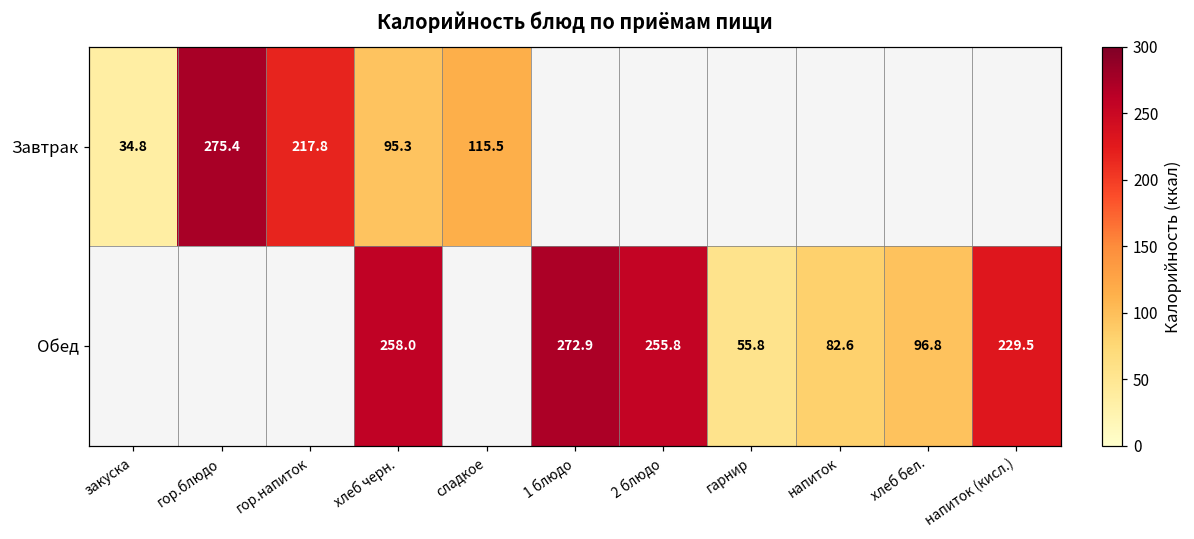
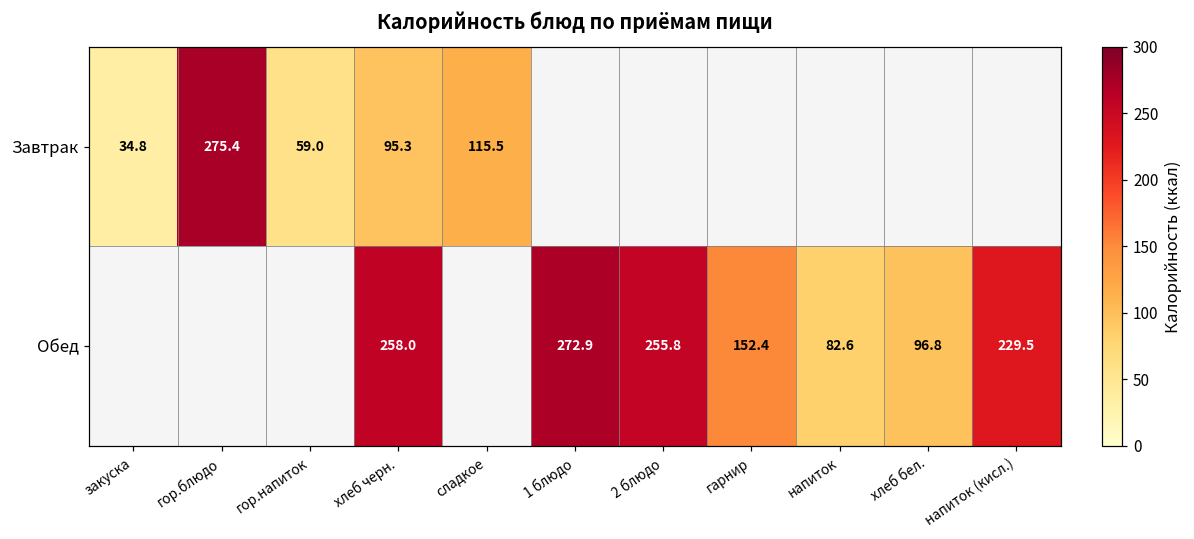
  {
    "Завтрак": {
      "закуска": 34.8,
      "гор.блюдо": 275.4,
-     "гор.напиток": 217.8,
+     "гор.напиток": 59.0,
      "хлеб черн.": 95.3,
      "сладкое": 115.5
    },
    "Обед": {
      "хлеб черн.": 258.0,
      "1 блюдо": 272.9,
      "2 блюдо": 255.8,
-     "гарнир": 55.8,
+     "гарнир": 152.4,
      "напиток": 82.6,
      "хлеб бел.": 96.8,
      "напиток (кисл.)": 229.5
    }
  }
